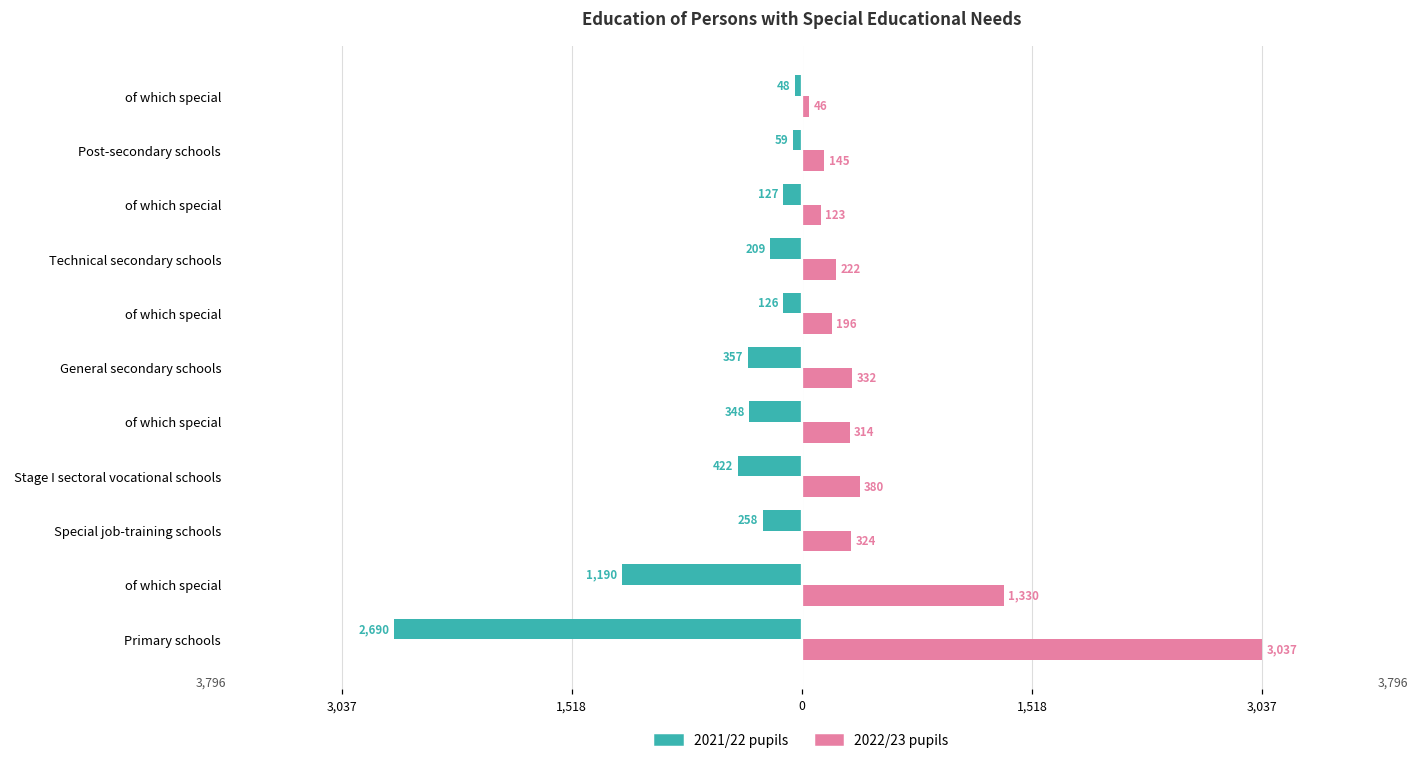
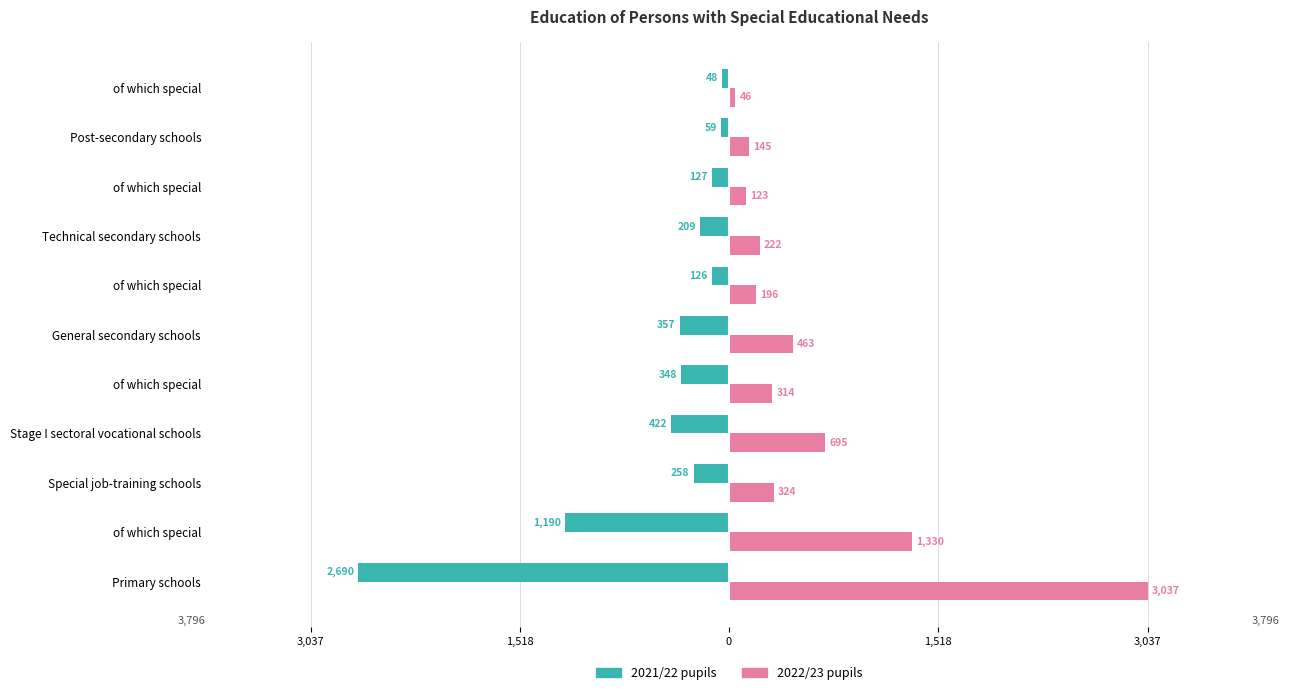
  {
    "2022/23 pupils": {
      "Post-secondary schools": "145",
      "Technical secondary schools": "222",
-     "General secondary schools": "332",
-     "Stage I sectoral vocational schools": "380",
+     "General secondary schools": "463",
+     "Stage I sectoral vocational schools": "695",
      "Special job-training schools": "324",
      "Primary schools": "3,037"
    }
  }
